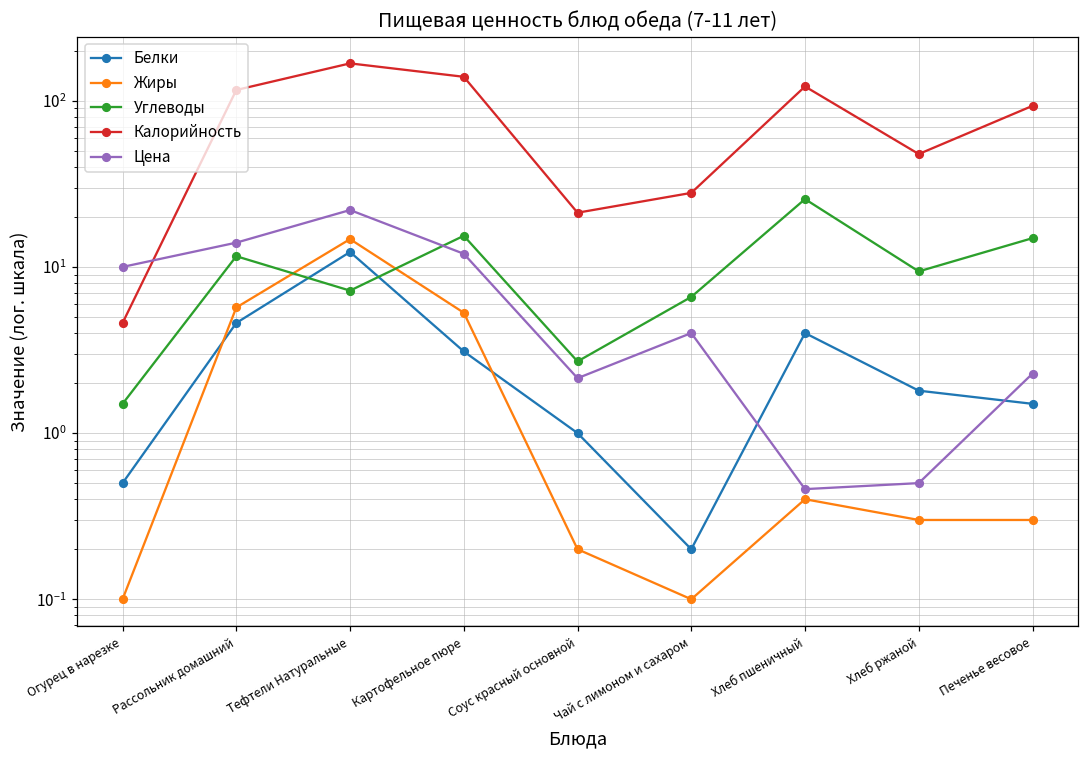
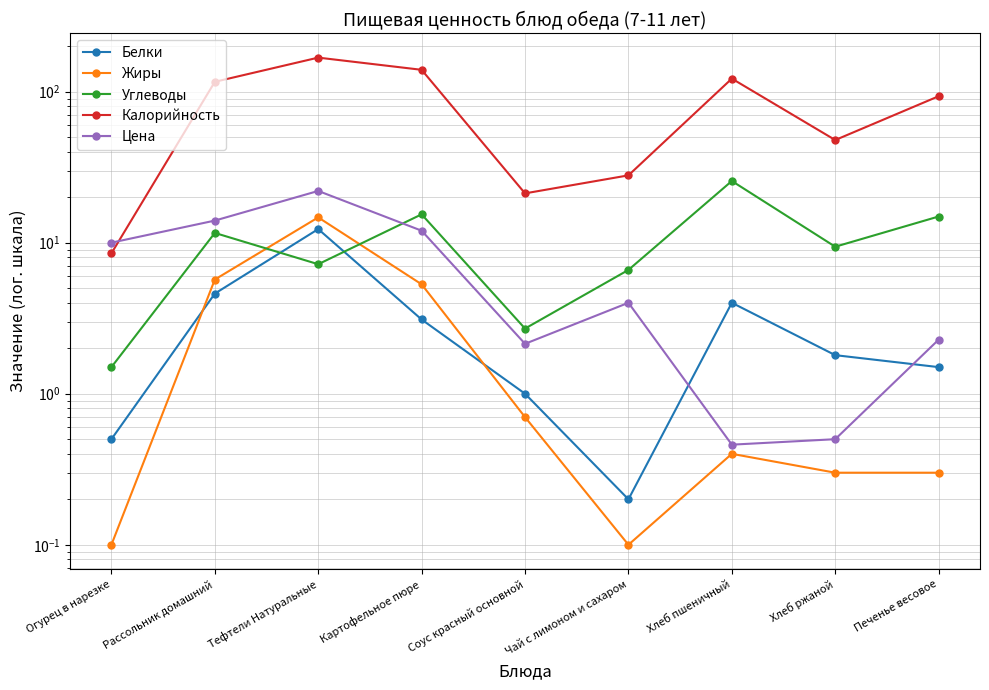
  {
    "Белки": {
      "Огурец в нарезке": 0.5,
      "Рассольник домашний": 4.6,
      "Тефтели Натуральные": 12,
      "Картофельное пюре": 3.1,
      "Соус красный основной": 1.0,
      "Чай с лимоном и сахаром": 0.2,
      "Хлеб пшеничный": 4.0,
      "Хлеб ржаной": 1.8,
      "Печенье весовое": 1.5
    },
    "Жиры": {
      "Огурец в нарезке": 0.1,
      "Рассольник домашний": 5.7,
      "Тефтели Натуральные": 15,
      "Картофельное пюре": 5.3,
-     "Соус красный основной": 0.2,
+     "Соус красный основной": 0.7,
      "Чай с лимоном и сахаром": 0.1,
      "Хлеб пшеничный": 0.4,
      "Хлеб ржаной": 0.3,
      "Печенье весовое": 0.3
    },
    "Углеводы": {
      "Огурец в нарезке": 1.5,
      "Рассольник домашний": 12,
      "Тефтели Натуральные": 7,
      "Картофельное пюре": 15,
      "Соус красный основной": 2.7,
      "Чай с лимоном и сахаром": 7,
      "Хлеб пшеничный": 26,
      "Хлеб ржаной": 9,
      "Печенье весовое": 15
    },
    "Калорийность": {
-     "Огурец в нарезке": 4.6,
+     "Огурец в нарезке": 9,
      "Тефтели Натуральные": 170,
      "Картофельное пюре": 140,
      "Соус красный основной": 21,
      "Чай с лимоном и сахаром": 28,
      "Хлеб пшеничный": 120,
      "Хлеб ржаной": 48,
      "Печенье весовое": 90
    },
    "Цена": {
      "Огурец в нарезке": 10,
      "Рассольник домашний": 14,
      "Тефтели Натуральные": 22,
      "Картофельное пюре": 12,
      "Соус красный основной": 2.1,
      "Чай с лимоном и сахаром": 4.0,
      "Хлеб пшеничный": 0.46,
      "Хлеб ржаной": 0.5,
      "Печенье весовое": 2.3
    }
  }
